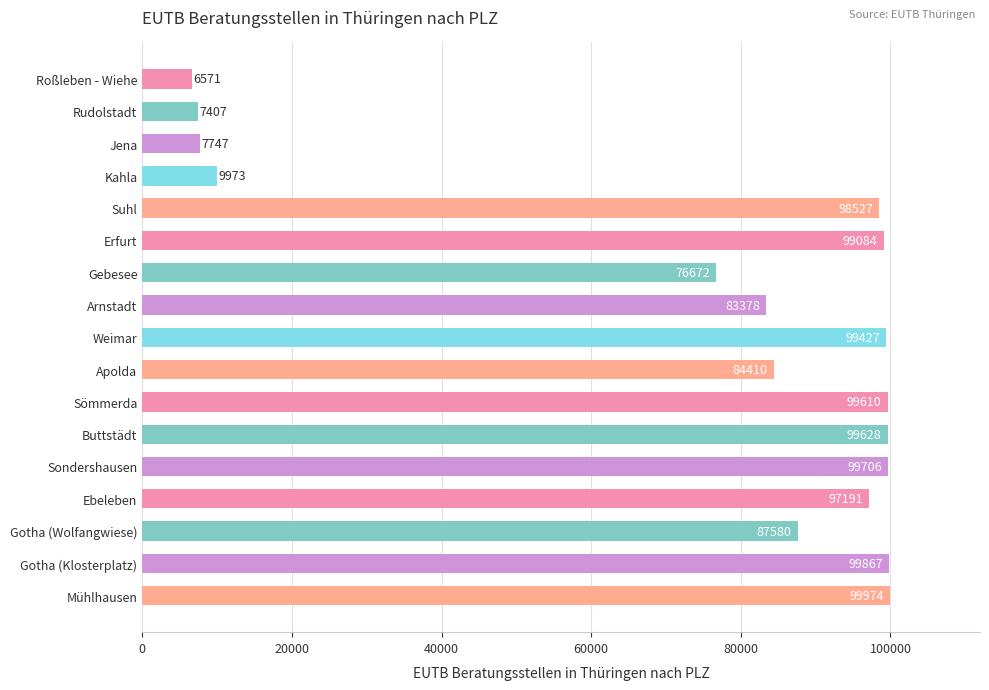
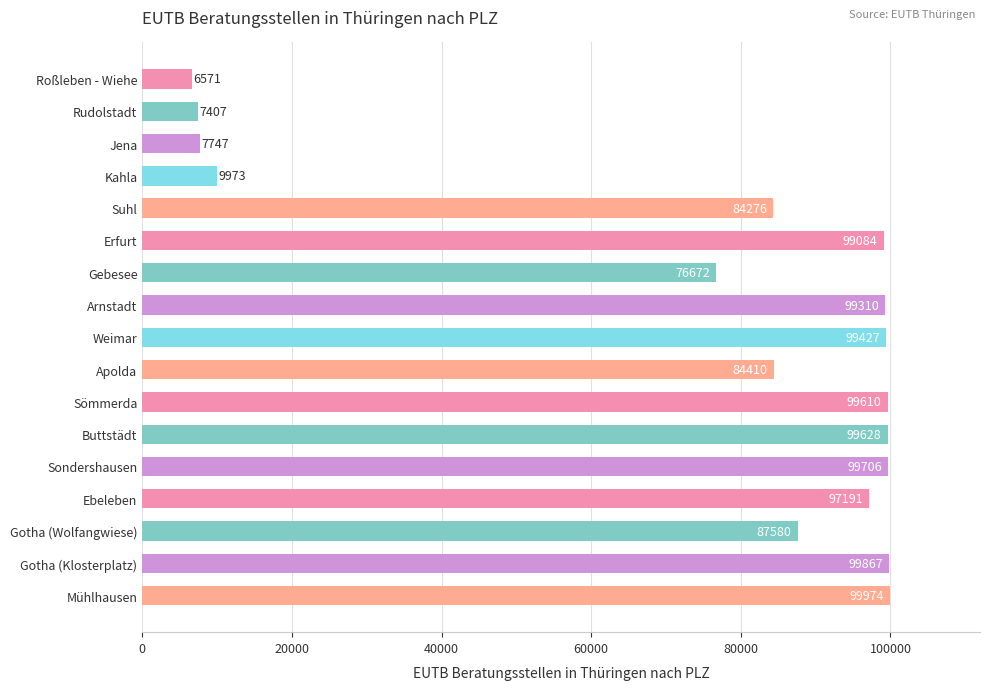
  {
    "Roßleben - Wiehe": 6571,
    "Rudolstadt": 7407,
    "Jena": 7747,
    "Kahla": 9973,
-   "Suhl": 98527,
+   "Suhl": 84276,
    "Erfurt": 99084,
    "Gebesee": 76672,
-   "Arnstadt": 83378,
+   "Arnstadt": 99310,
    "Weimar": 99427,
    "Apolda": 84410,
    "Sömmerda": 99610,
    "Buttstädt": 99628,
    "Sondershausen": 99706,
    "Ebeleben": 97191,
    "Gotha (Wolfangwiese)": 87580,
    "Gotha (Klosterplatz)": 99867,
    "Mühlhausen": 99974
  }
